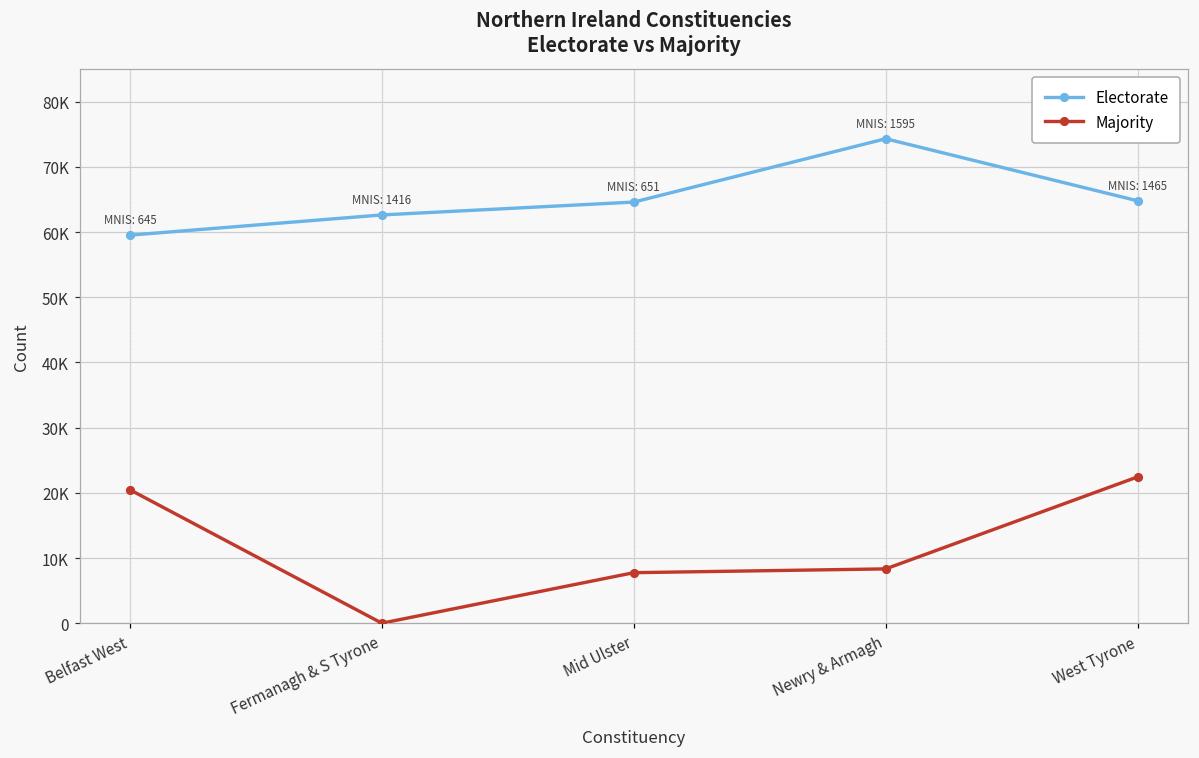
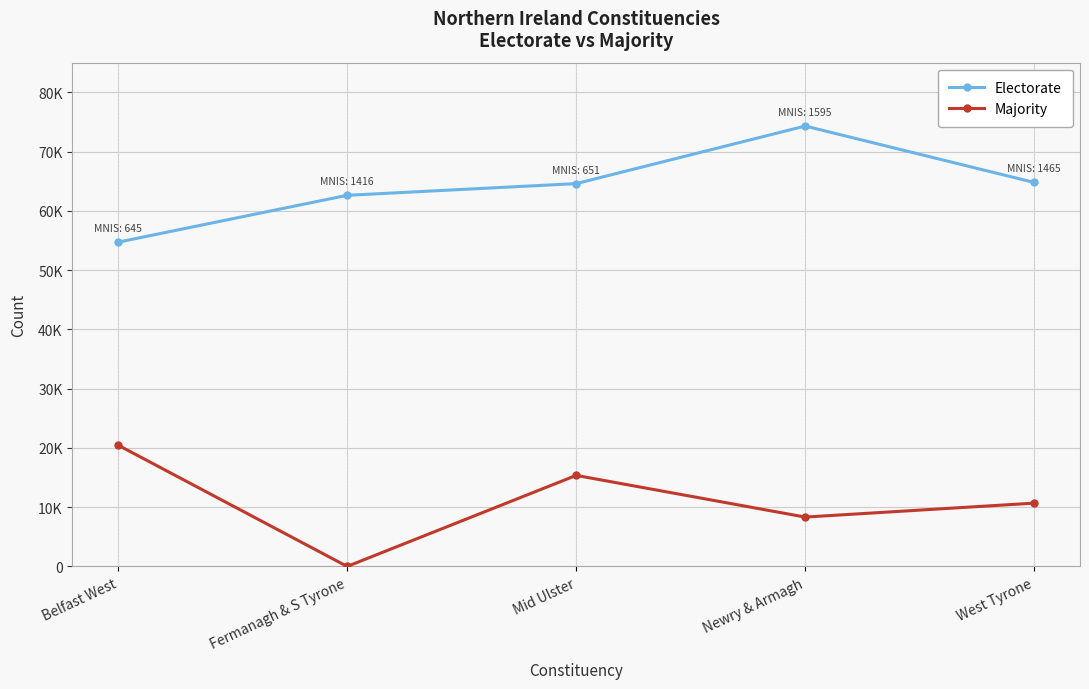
  {
    "Electorate": {
-     "Belfast West": 60000
+     "Belfast West": 55000
    },
    "Majority": {
      "Belfast West": 20000,
      "Fermanagh & S Tyrone": 0,
-     "Mid Ulster": 8000,
+     "Mid Ulster": 15000,
      "Newry & Armagh": 8000,
-     "West Tyrone": 22000
+     "West Tyrone": 11000
    }
  }
